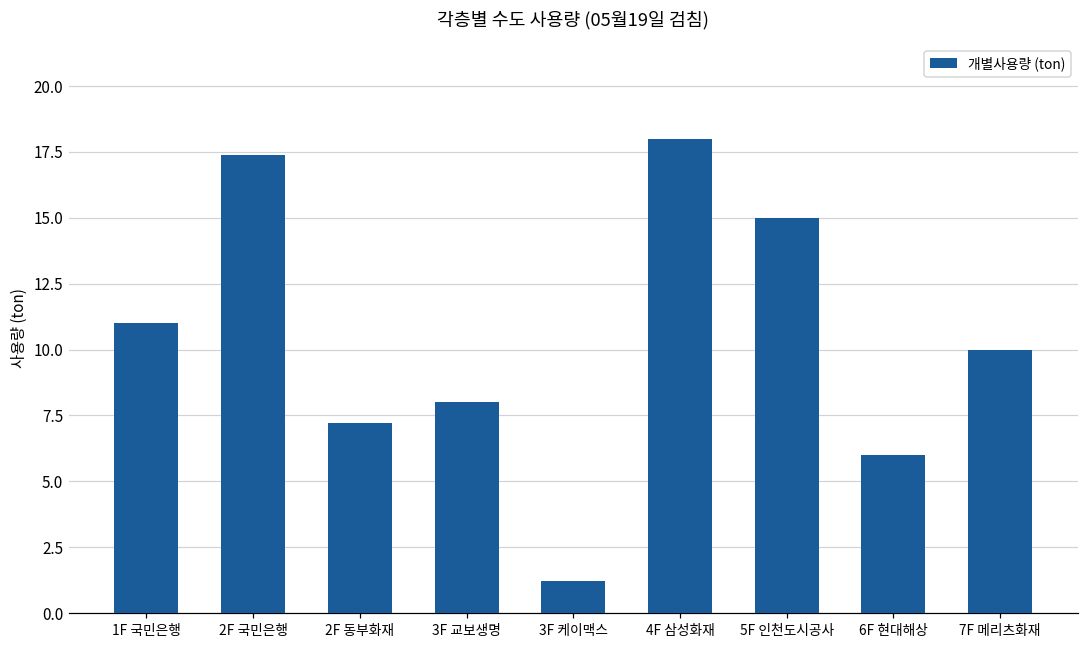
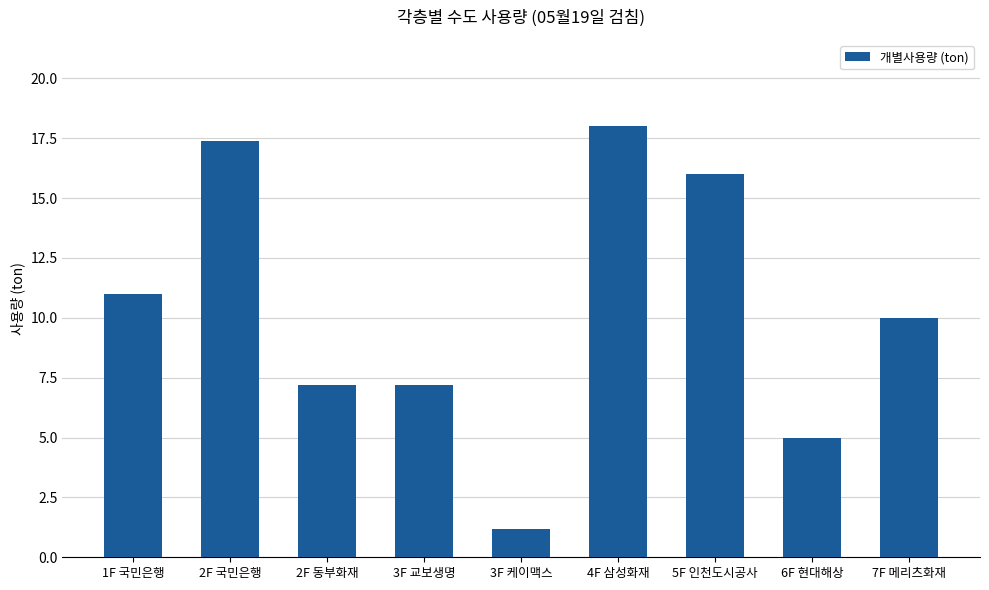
  {
    "1F 국민은행": 11.0,
    "2F 국민은행": 17.4,
    "2F 동부화재": 7.2,
-   "3F 교보생명": 8.0,
+   "3F 교보생명": 7.2,
    "3F 케이맥스": 1.2,
    "4F 삼성화재": 18.0,
-   "5F 인천도시공사": 15,
-   "6F 현대해상": 6,
+   "5F 인천도시공사": 16,
+   "6F 현대해상": 5,
    "7F 메리츠화재": 10.0
  }
